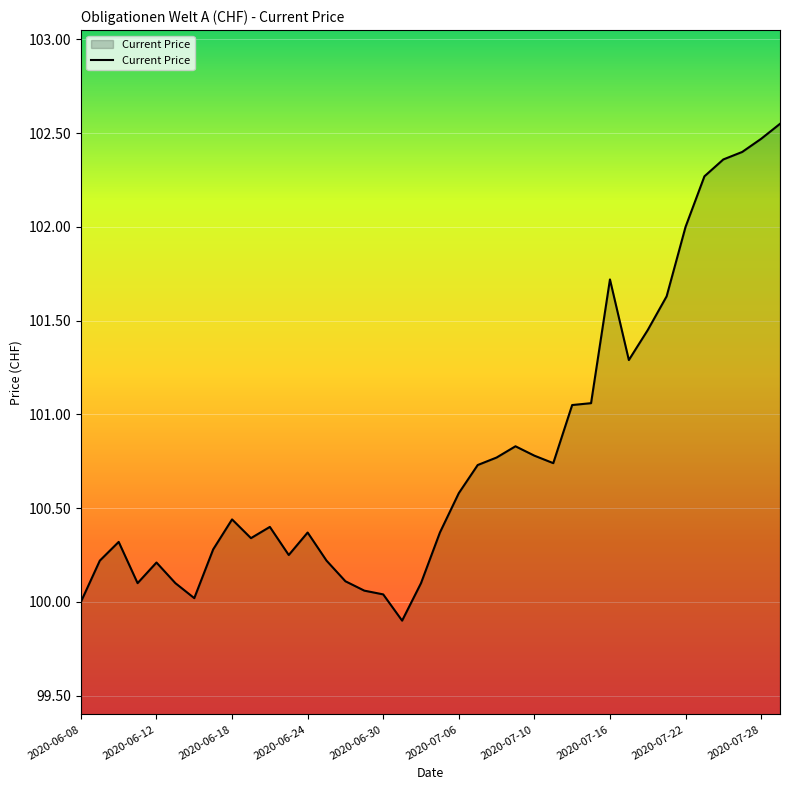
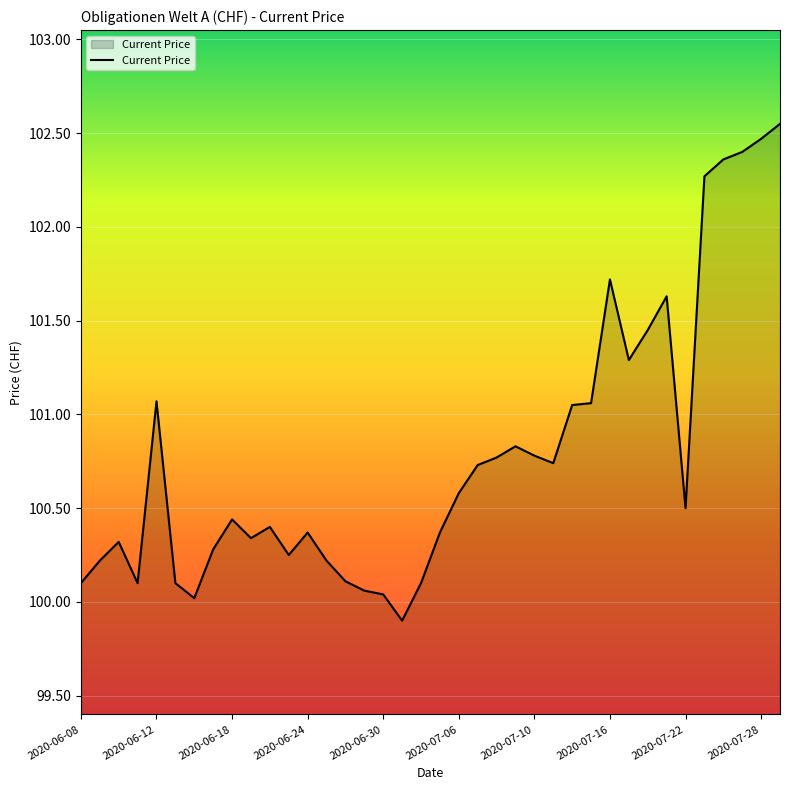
  {
-   "2020-06-08": 100.0,
-   "2020-06-12": 100.21,
+   "2020-06-08": 100.1,
+   "2020-06-12": 101.07,
    "2020-06-18": 100.44,
    "2020-06-24": 100.37,
    "2020-06-30": 100.04,
    "2020-07-06": 100.58,
    "2020-07-10": 100.78,
    "2020-07-16": 101.72,
-   "2020-07-22": 102.0,
+   "2020-07-22": 100.5,
    "2020-07-28": 102.47
  }
